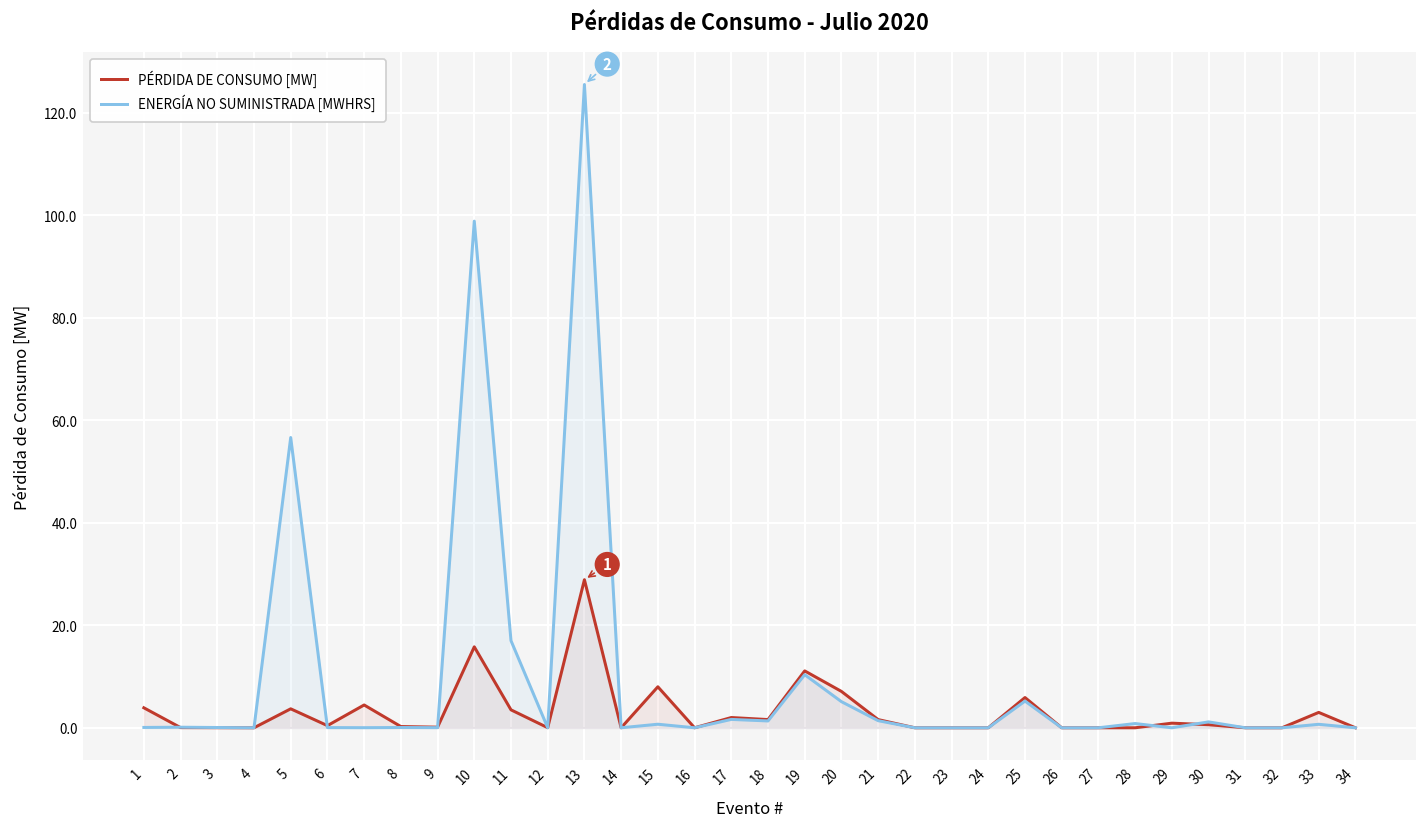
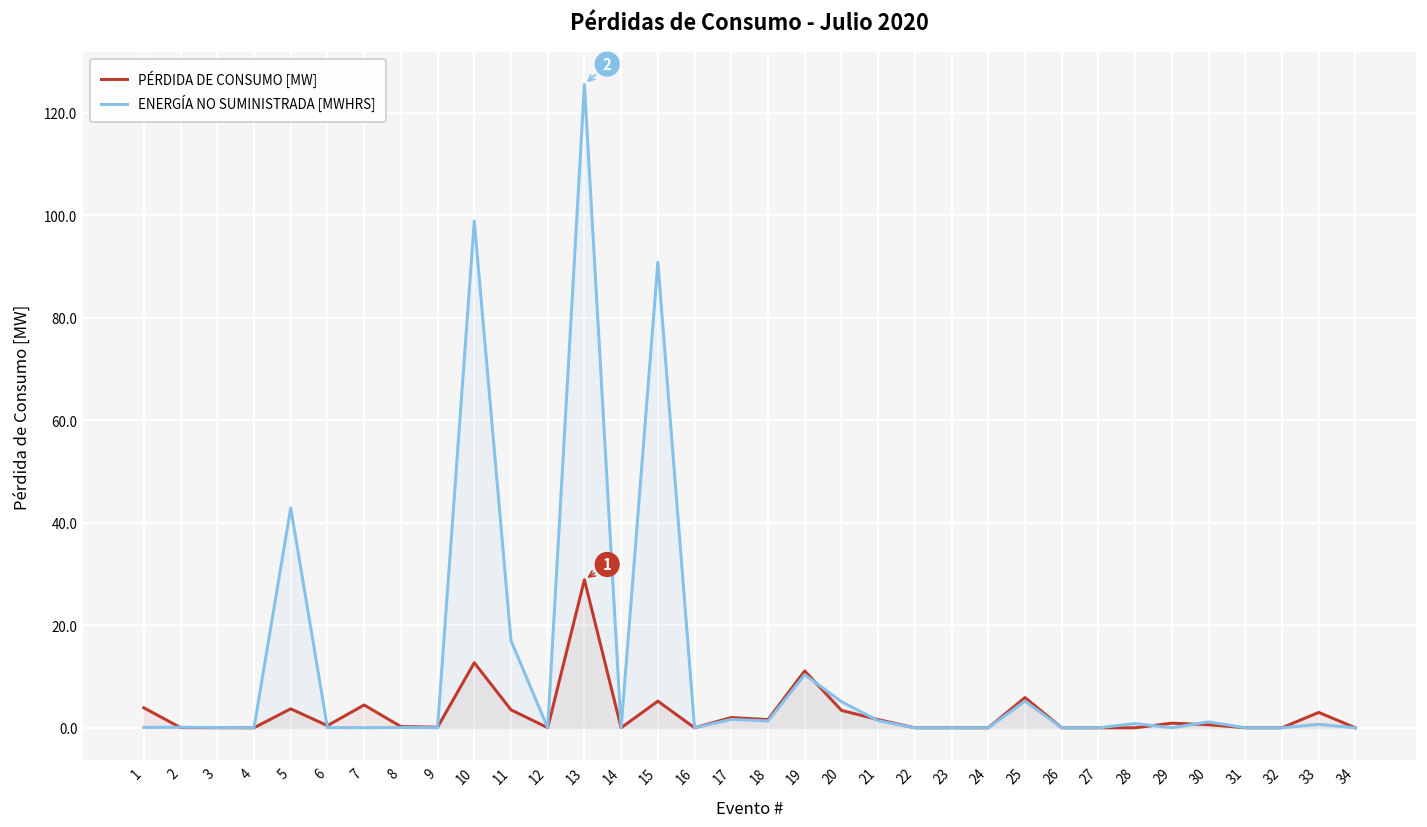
  {
    "PÉRDIDA DE CONSUMO [MW]": {
      "1": 4,
      "5": 4,
      "7": 4,
-     "10": 16,
+     "10": 13,
      "11": 4,
-     "15": 8,
+     "15": 5,
      "19": 11,
-     "20": 7,
+     "20": 3,
      "25": 6,
      "28": 0,
      "29": 1,
      "33": 3
    },
    "ENERGÍA NO SUMINISTRADA [MWHRS]": {
      "1": 0,
-     "5": 57,
+     "5": 43,
      "7": 0,
      "10": 99,
      "11": 17,
-     "15": 1,
+     "15": 91,
      "19": 10,
      "20": 5,
      "25": 5,
      "28": 1,
      "29": 0,
      "33": 1
    }
  }
